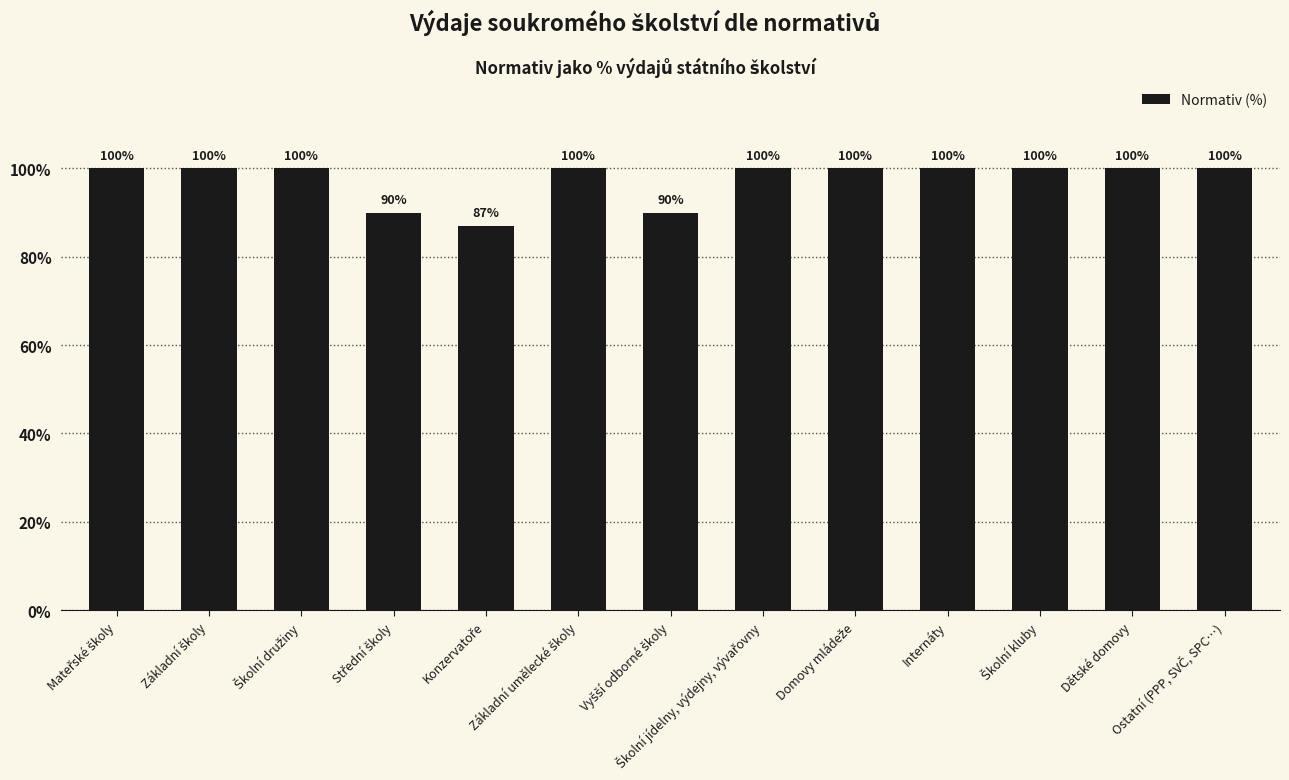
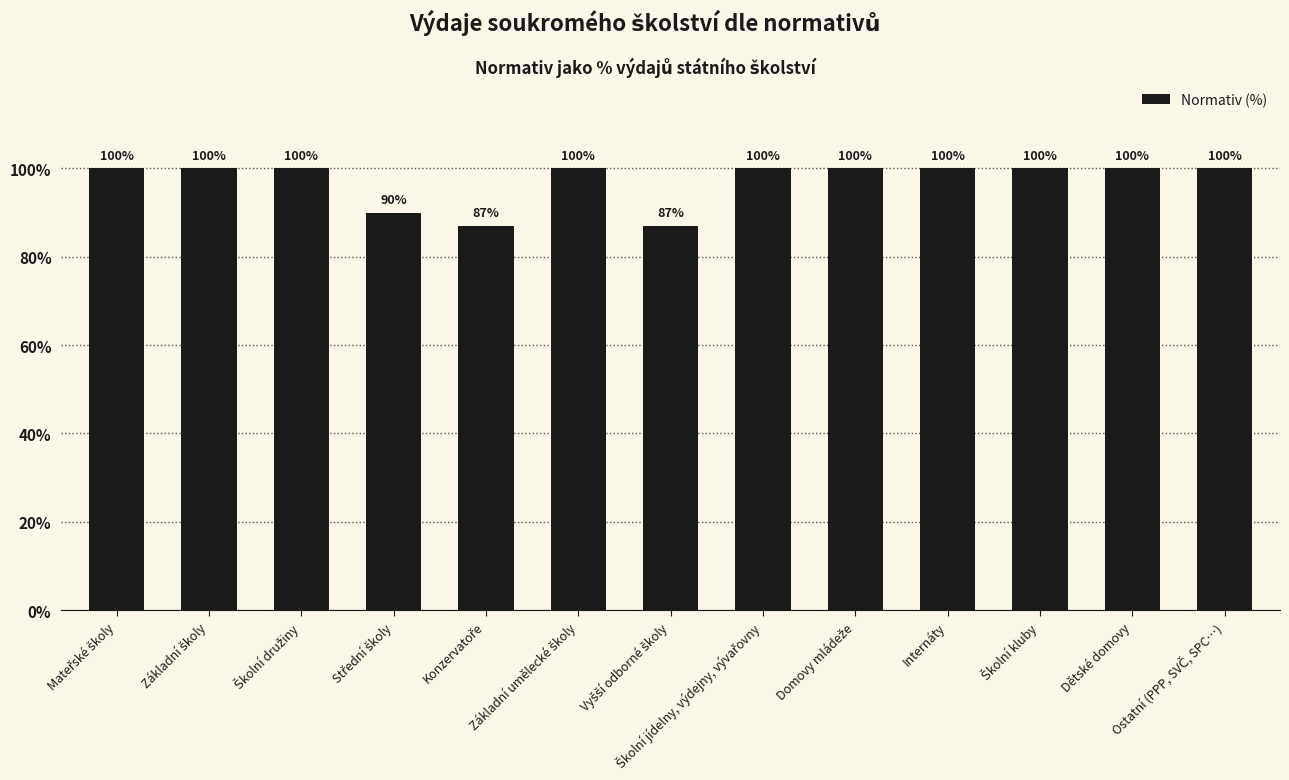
  {
    "Mateřské školy": "100%",
    "Základní školy": "100%",
    "Školní družiny": "100%",
    "Střední školy": "90%",
    "Konzervatoře": "87%",
    "Základní umělecké školy": "100%",
-   "Vyšší odborné školy": "90%",
+   "Vyšší odborné školy": "87%",
    "Školní jídelny, výdejny, vývařovny": "100%",
    "Domovy mládeže": "100%",
    "Internáty": "100%",
    "Školní kluby": "100%",
    "Dětské domovy": "100%",
    "Ostatní (PPP, SVČ, SPC…)": "100%"
  }
